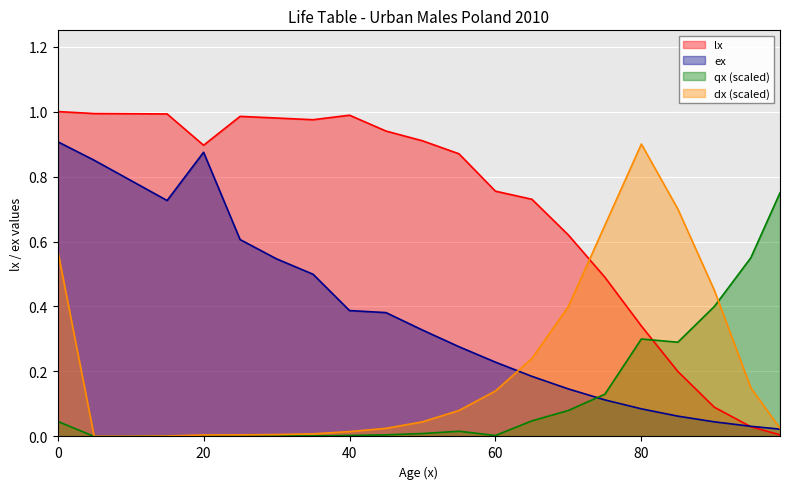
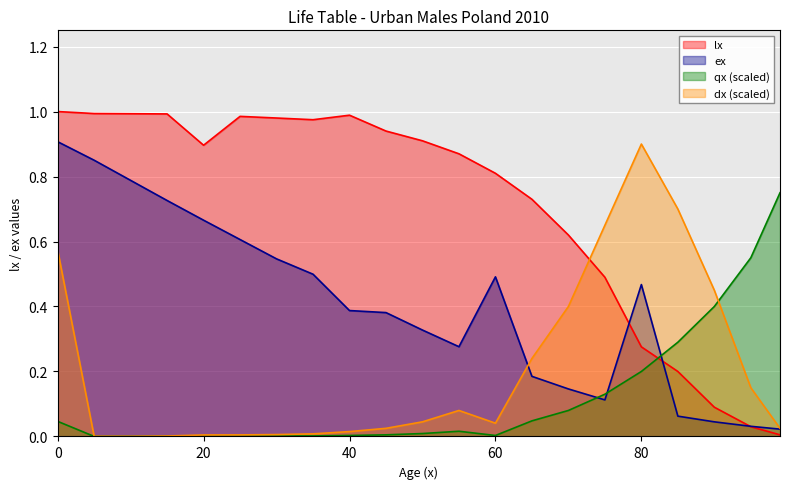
  {
    "lx": {
      "0": 1.00,
      "20": 0.90,
      "40": 0.99,
-     "60": 0.75,
-     "80": 0.34
+     "60": 0.81,
+     "80": 0.28
    },
    "ex": {
      "0": 0.91,
-     "20": 0.87,
+     "20": 0.67,
      "40": 0.39,
-     "60": 0.23,
-     "80": 0.08
+     "60": 0.49,
+     "80": 0.47
    },
    "qx (scaled)": {
      "0": 0.05,
      "40": 0.0,
      "60": 0.0,
-     "80": 0.3
+     "80": 0.2
    },
    "dx (scaled)": {
      "0": 0.57,
      "40": 0.02,
-     "60": 0.14,
+     "60": 0.04,
      "80": 0.90
    }
  }
